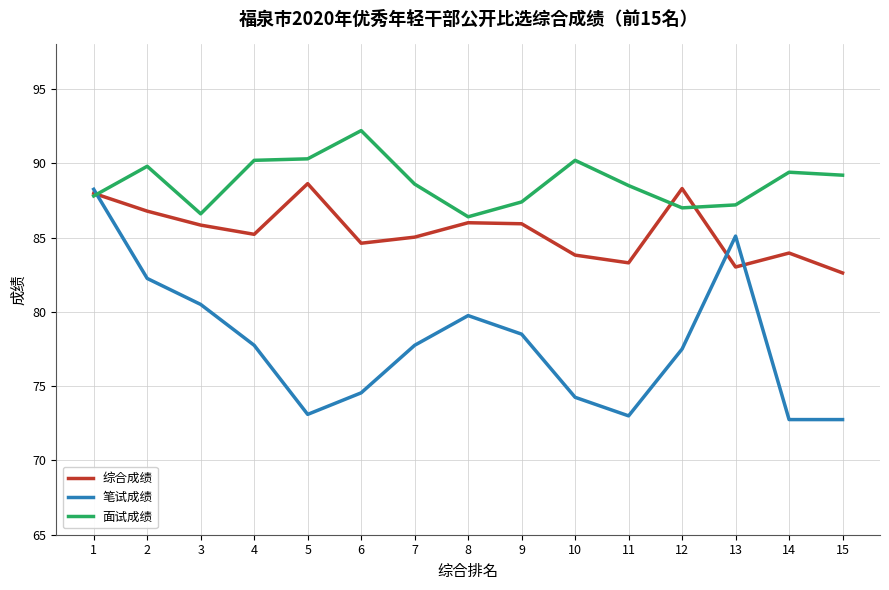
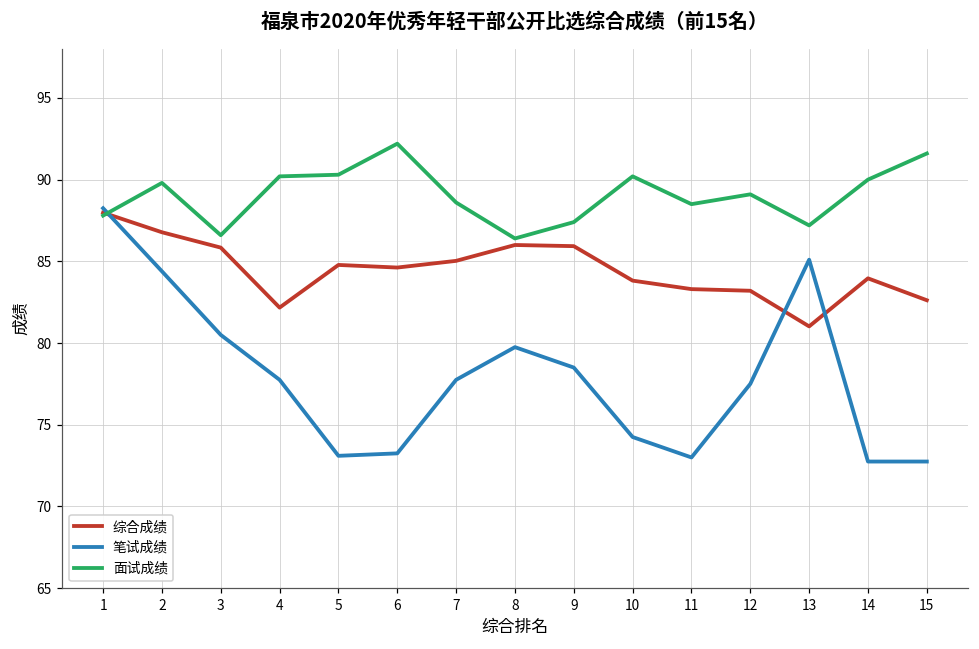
  {
    "综合成绩": {
      "1": 88.0,
      "2": 86.8,
      "3": 85.8,
-     "4": 85.2,
-     "5": 88.6,
+     "4": 82.2,
+     "5": 84.8,
      "6": 84.6,
      "7": 85.0,
      "8": 86.0,
      "9": 85.9,
      "10": 83.8,
      "11": 83.3,
-     "12": 88.3,
-     "13": 83.0,
+     "12": 83.2,
+     "13": 81.0,
      "14": 84.0,
      "15": 82.6
    },
    "笔试成绩": {
      "1": 88.3,
-     "2": 82.3,
+     "2": 84.4,
      "3": 80.5,
      "4": 77.8,
      "5": 73.1,
-     "6": 74.6,
+     "6": 73.3,
      "7": 77.8,
      "8": 79.8,
      "9": 78.5,
      "10": 74.3,
      "11": 73.0,
      "12": 77.5,
      "13": 85.1,
      "14": 72.8,
      "15": 72.8
    },
    "面试成绩": {
      "1": 87.8,
      "2": 89.8,
      "3": 86.6,
      "4": 90.2,
      "5": 90.3,
      "6": 92.2,
      "7": 88.6,
      "8": 86.4,
      "9": 87.4,
      "10": 90.2,
      "11": 88.5,
-     "12": 87.0,
+     "12": 89.1,
      "13": 87.2,
-     "14": 89.4,
-     "15": 89.2
+     "14": 90.0,
+     "15": 91.6
    }
  }
